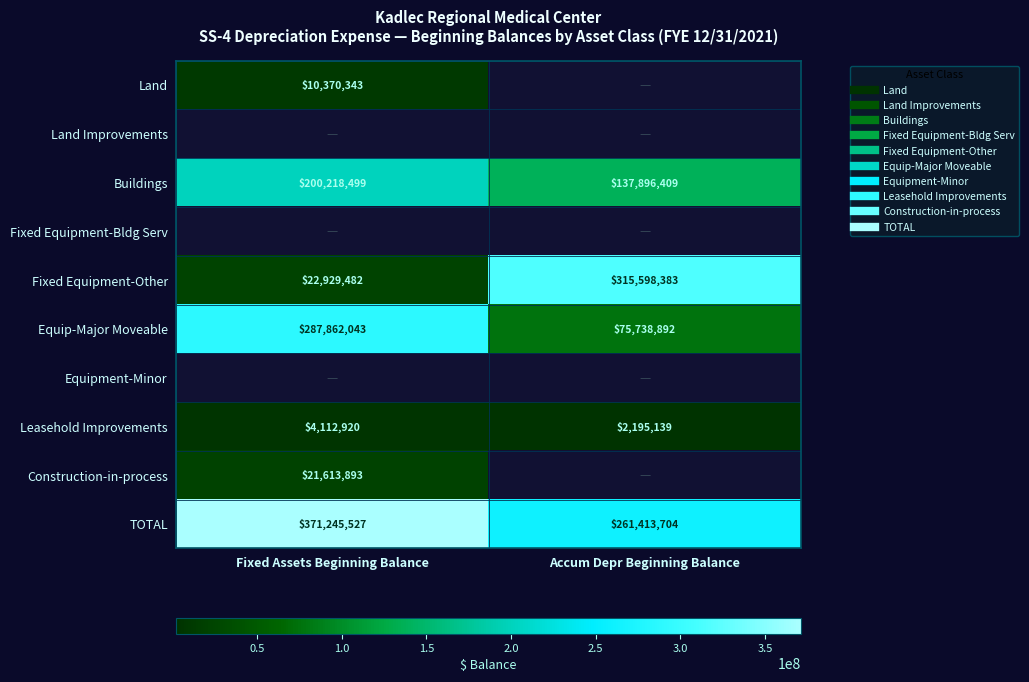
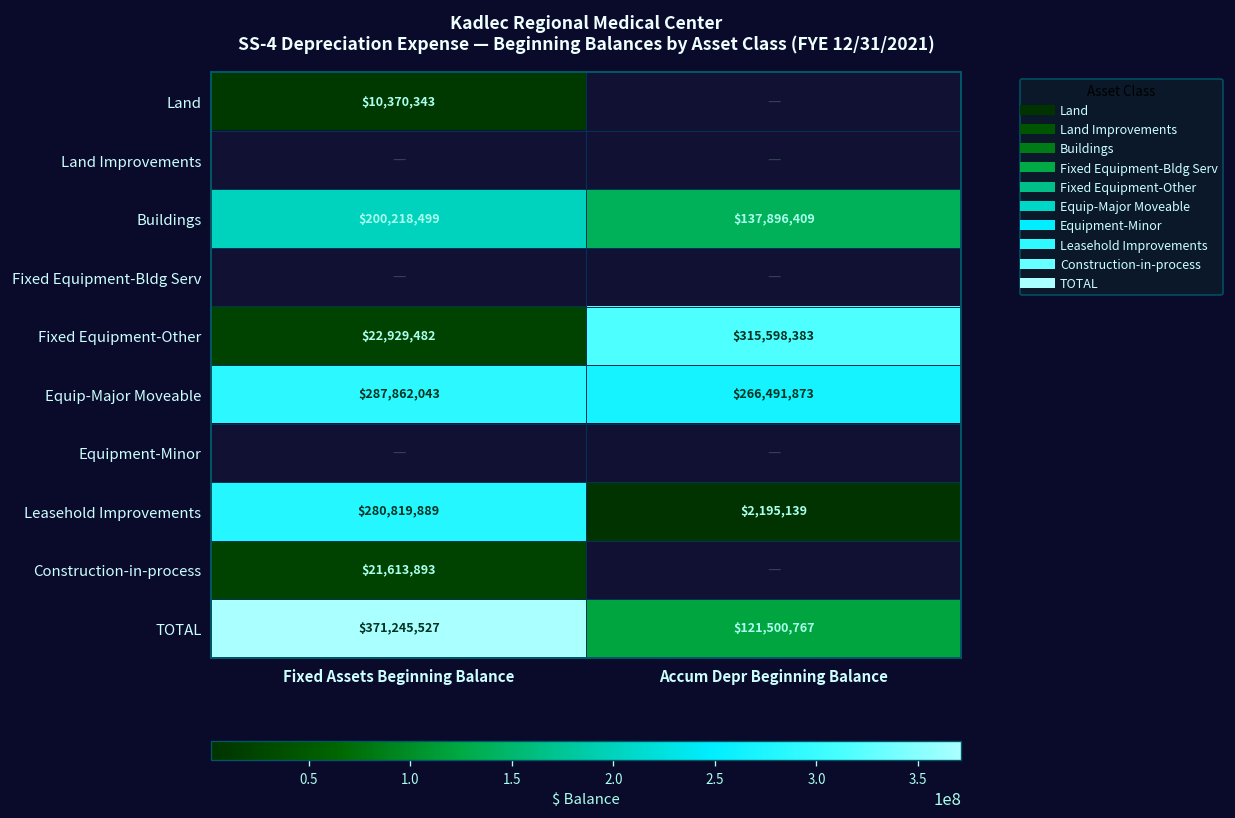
  {
    "Land": {
      "Fixed Assets Beginning Balance": "$10,370,343"
    },
    "Buildings": {
      "Fixed Assets Beginning Balance": "$200,218,499",
      "Accum Depr Beginning Balance": "$137,896,409"
    },
    "Fixed Equipment-Other": {
      "Fixed Assets Beginning Balance": "$22,929,482",
      "Accum Depr Beginning Balance": "$315,598,383"
    },
    "Equip-Major Moveable": {
      "Fixed Assets Beginning Balance": "$287,862,043",
-     "Accum Depr Beginning Balance": "$75,738,892"
+     "Accum Depr Beginning Balance": "$266,491,873"
    },
    "Leasehold Improvements": {
-     "Fixed Assets Beginning Balance": "$4,112,920",
+     "Fixed Assets Beginning Balance": "$280,819,889",
      "Accum Depr Beginning Balance": "$2,195,139"
    },
    "Construction-in-process": {
      "Fixed Assets Beginning Balance": "$21,613,893"
    },
    "TOTAL": {
      "Fixed Assets Beginning Balance": "$371,245,527",
-     "Accum Depr Beginning Balance": "$261,413,704"
+     "Accum Depr Beginning Balance": "$121,500,767"
    }
  }
